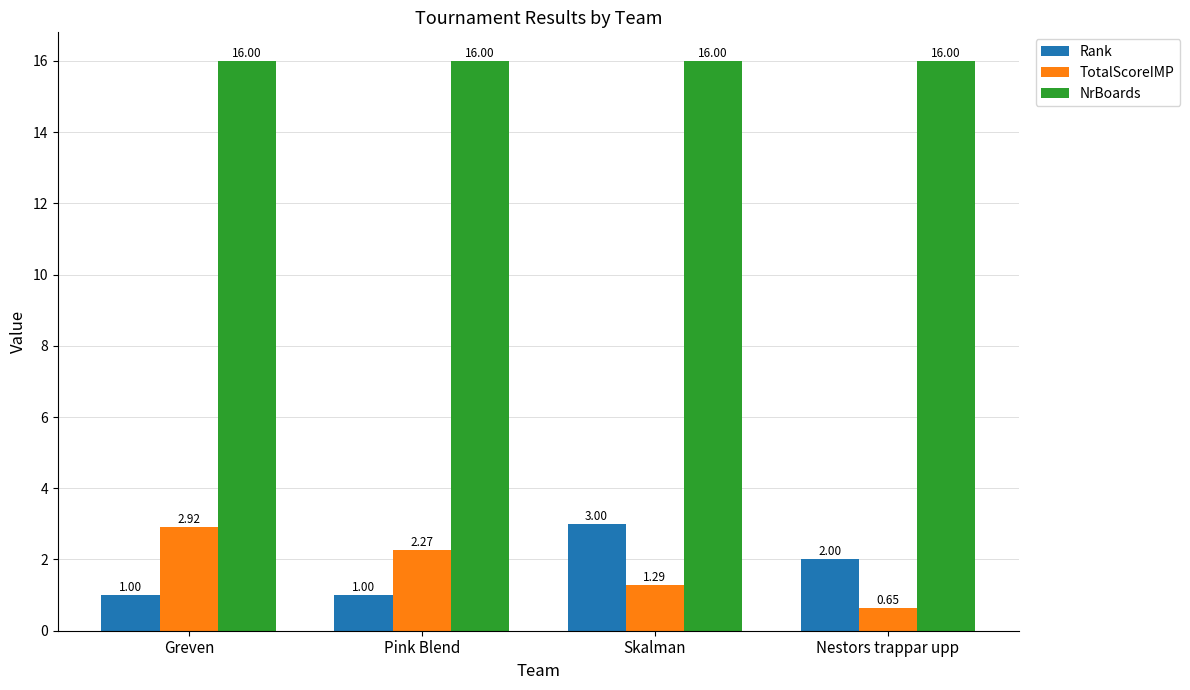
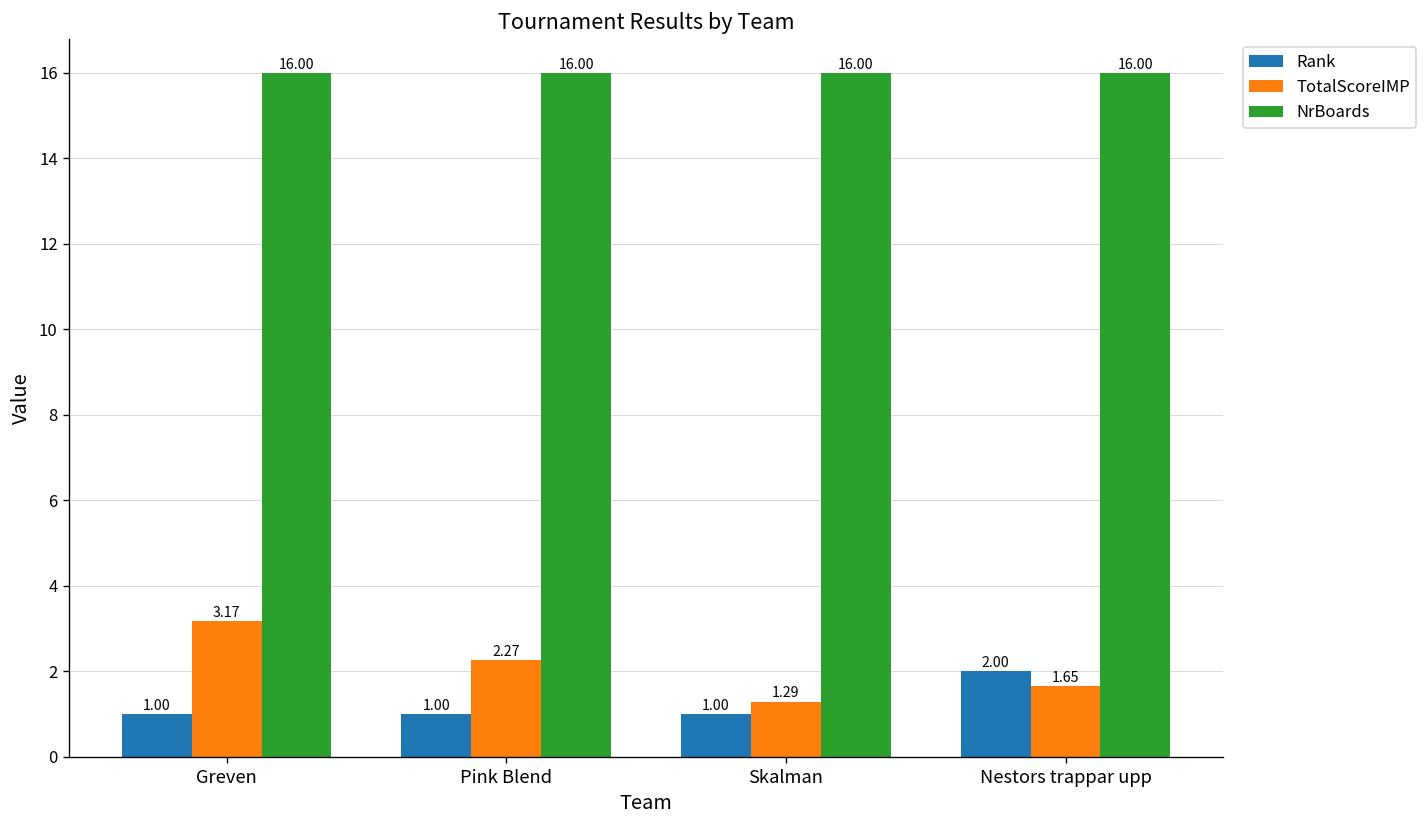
  {
    "Rank": {
      "Greven": 1.00,
      "Pink Blend": 1.00,
-     "Skalman": 3.00,
+     "Skalman": 1.00,
      "Nestors trappar upp": 2.00
    },
    "TotalScoreIMP": {
-     "Greven": 2.92,
+     "Greven": 3.17,
      "Pink Blend": 2.27,
      "Skalman": 1.29,
-     "Nestors trappar upp": 0.65
+     "Nestors trappar upp": 1.65
    },
    "NrBoards": {
      "Greven": 16.00,
      "Pink Blend": 16.00,
      "Skalman": 16.00,
      "Nestors trappar upp": 16.00
    }
  }
